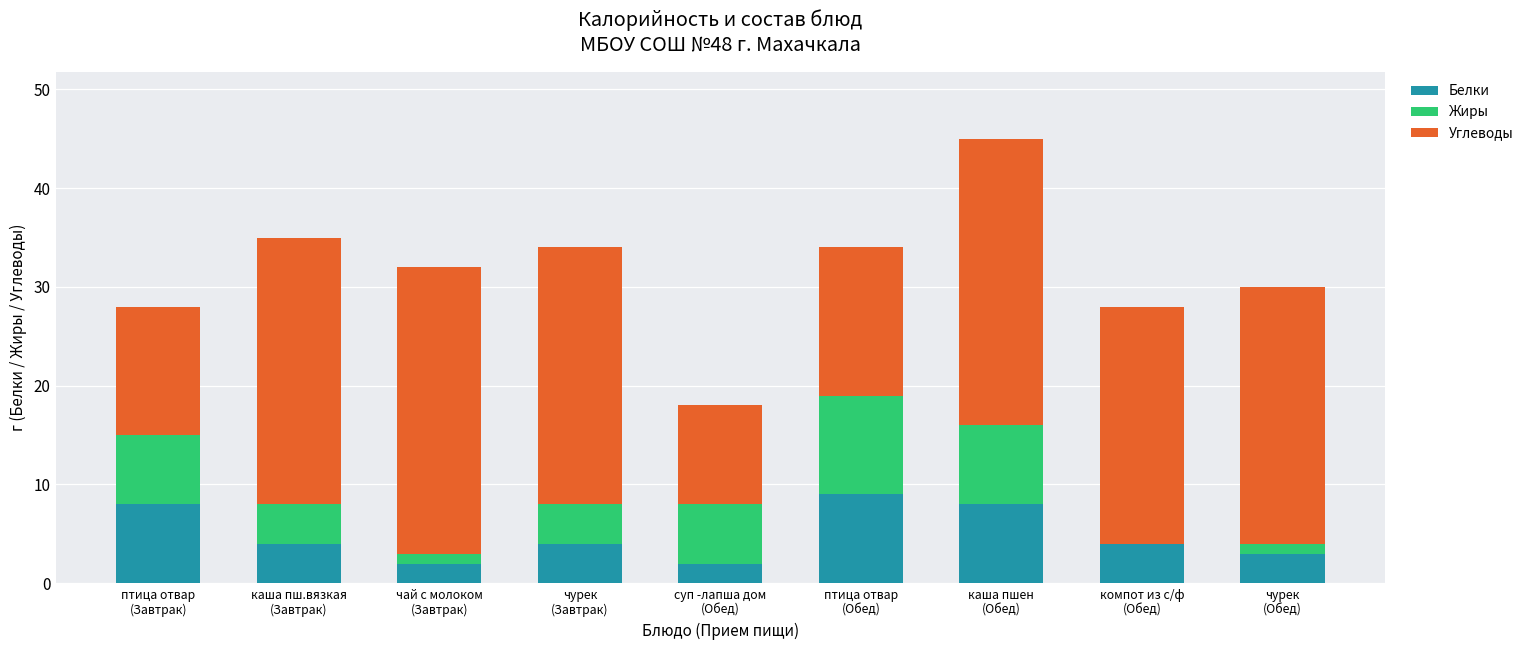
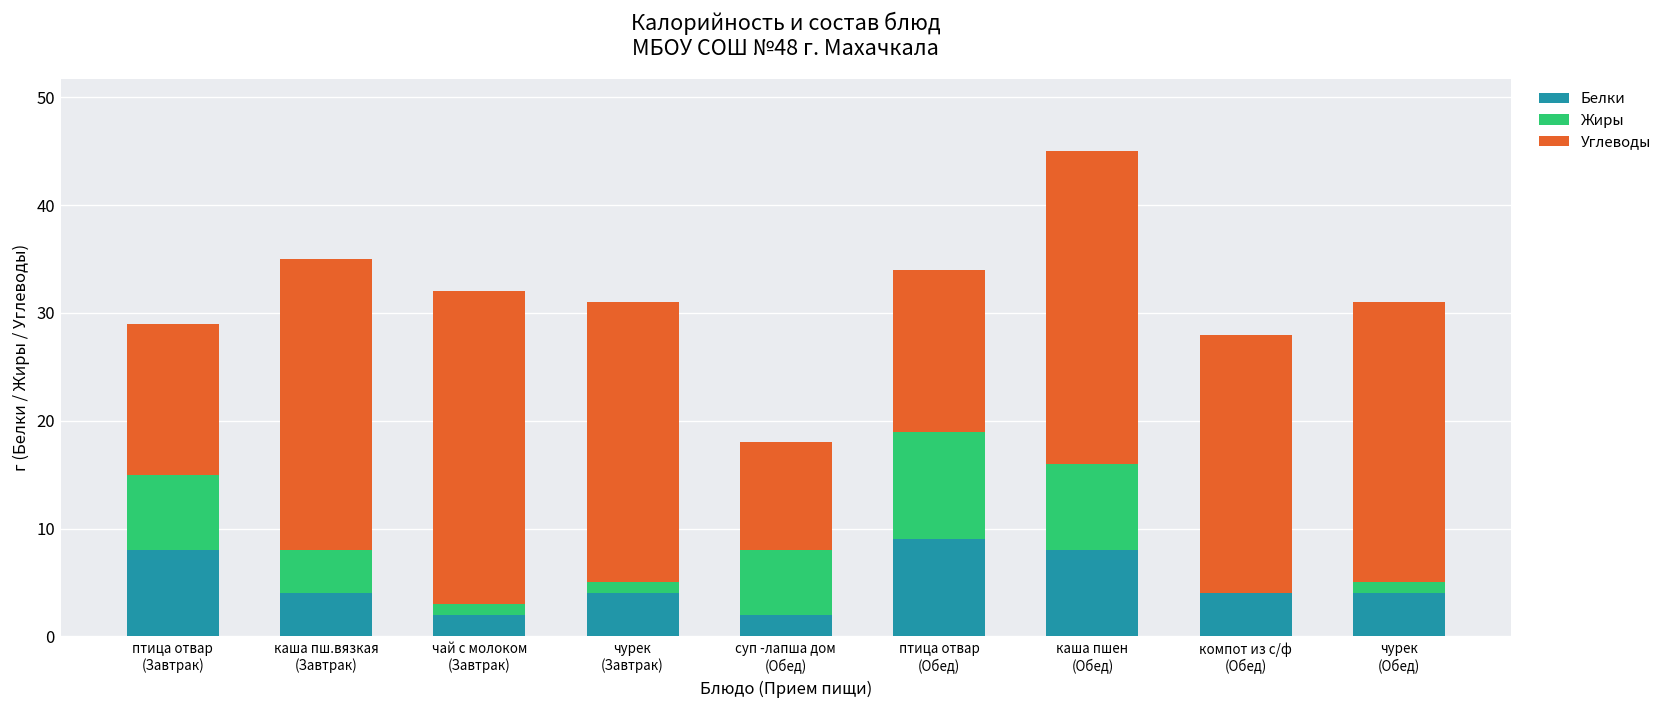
  {
    "Белки": {
      "птица отвар (Завтрак)": 8,
      "каша пш.вязкая (Завтрак)": 4,
      "чай с молоком (Завтрак)": 2,
      "чурек (Завтрак)": 4,
      "суп -лапша дом (Обед)": 2,
      "птица отвар (Обед)": 9,
      "каша пшен (Обед)": 8,
      "компот из с/ф (Обед)": 4,
-     "чурек (Обед)": 3
+     "чурек (Обед)": 4
    },
    "Жиры": {
      "птица отвар (Завтрак)": 7,
      "каша пш.вязкая (Завтрак)": 4,
      "чай с молоком (Завтрак)": 1,
-     "чурек (Завтрак)": 4,
+     "чурек (Завтрак)": 1,
      "суп -лапша дом (Обед)": 6,
      "птица отвар (Обед)": 10,
      "каша пшен (Обед)": 8,
      "компот из с/ф (Обед)": 0,
      "чурек (Обед)": 1
    },
    "Углеводы": {
-     "птица отвар (Завтрак)": 13,
+     "птица отвар (Завтрак)": 14,
      "каша пш.вязкая (Завтрак)": 27,
      "чай с молоком (Завтрак)": 29,
      "чурек (Завтрак)": 26,
      "суп -лапша дом (Обед)": 10,
      "птица отвар (Обед)": 15,
      "каша пшен (Обед)": 29,
      "компот из с/ф (Обед)": 24,
      "чурек (Обед)": 26
    }
  }
